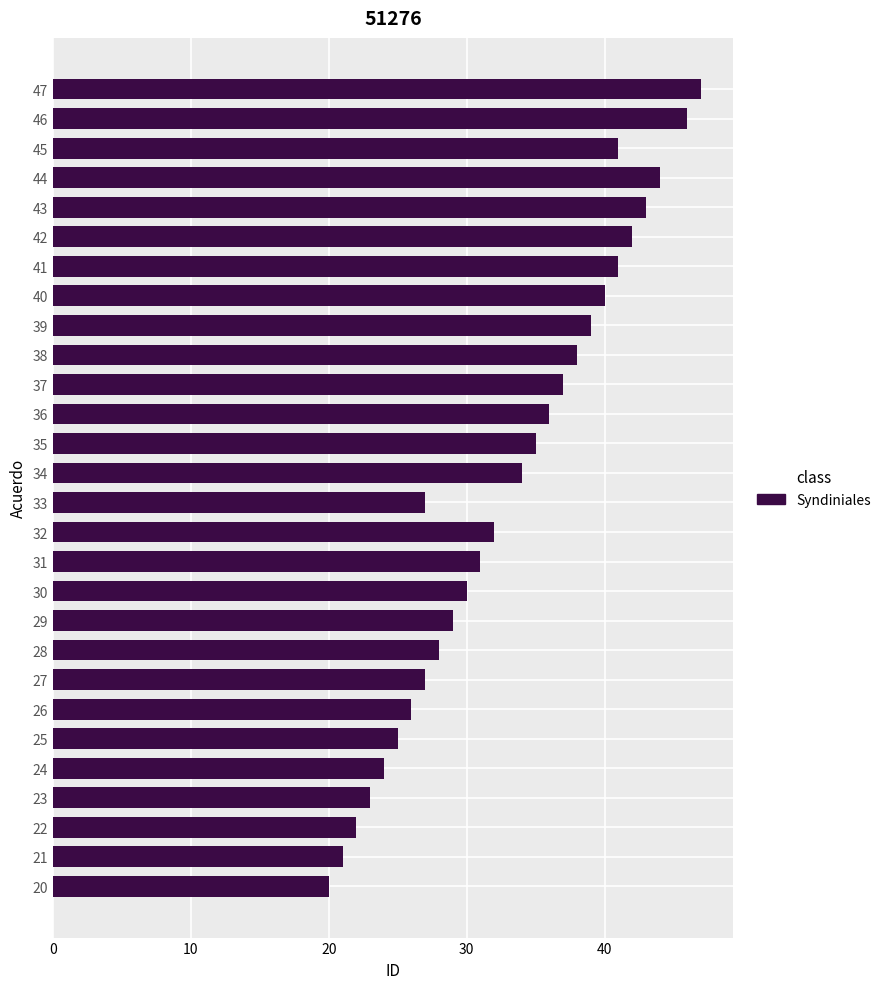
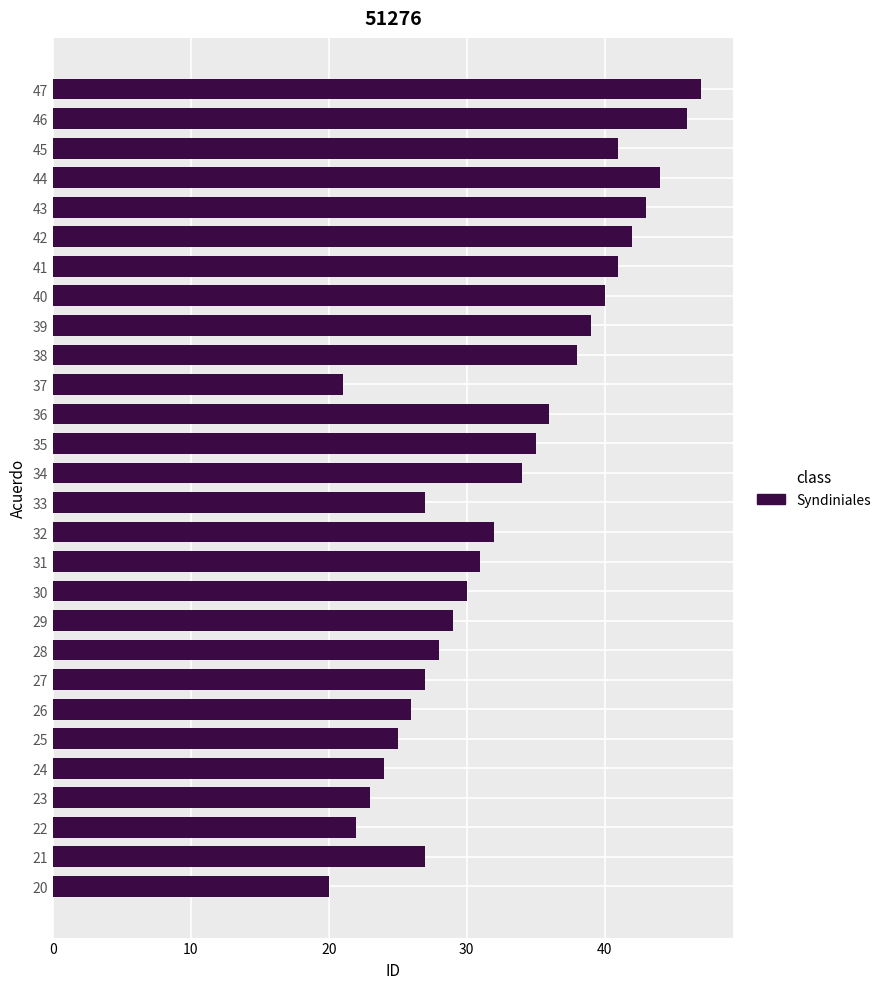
  {
    "47": 47,
    "46": 46,
    "45": 41,
    "44": 44,
    "43": 43,
    "42": 42,
    "41": 41,
    "40": 40,
    "39": 39,
    "38": 38,
-   "37": 37,
+   "37": 21,
    "36": 36,
    "35": 35,
    "34": 34,
    "33": 27,
    "32": 32,
    "31": 31,
    "30": 30,
    "29": 29,
    "28": 28,
    "27": 27,
    "26": 26,
    "25": 25,
    "24": 24,
    "23": 23,
    "22": 22,
-   "21": 21,
+   "21": 27,
    "20": 20
  }
